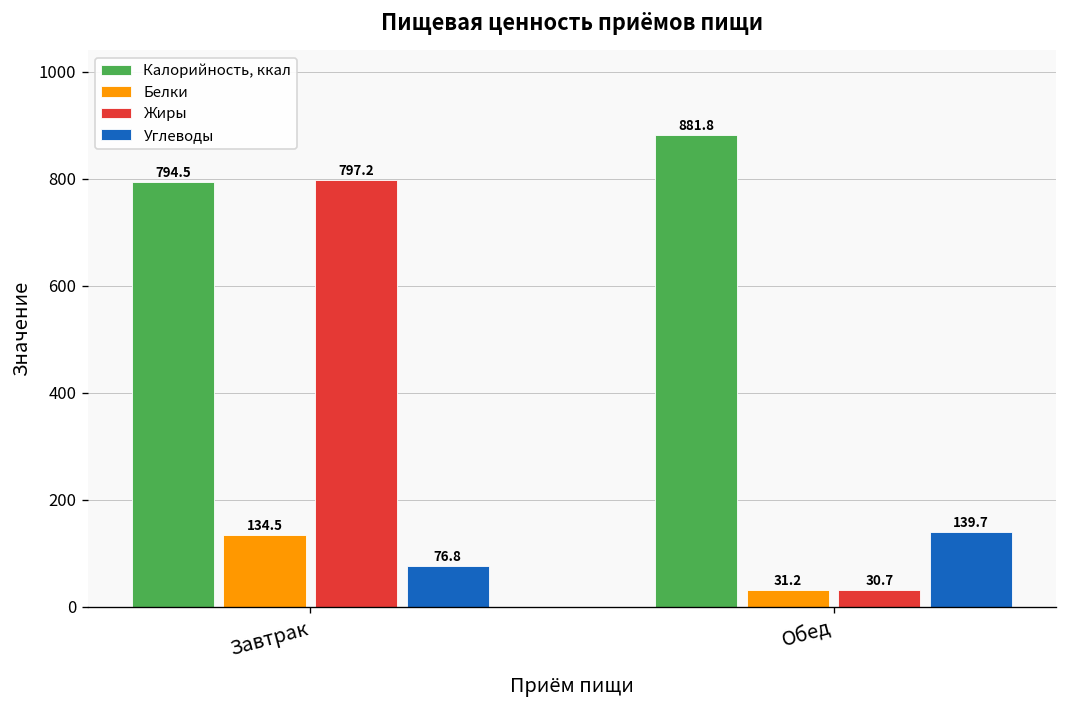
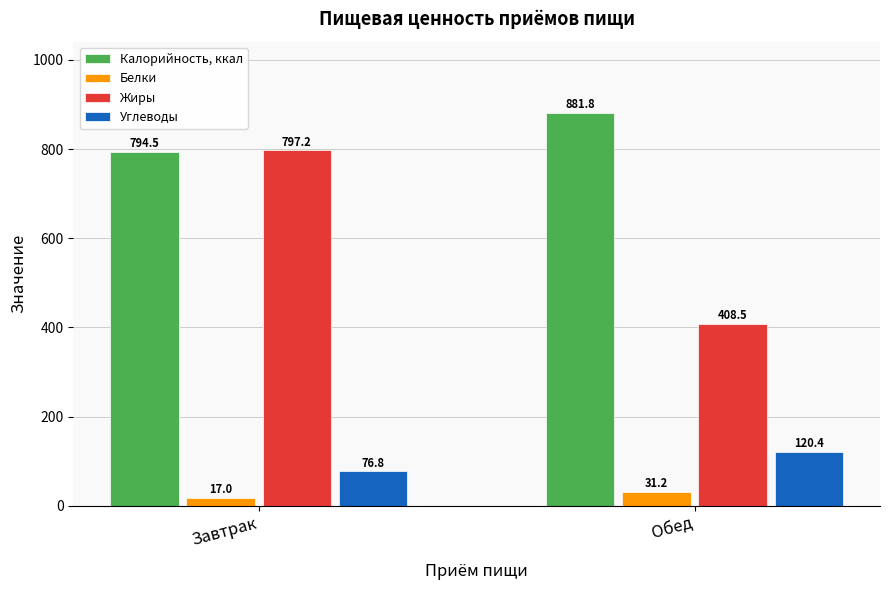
  {
    "Калорийность, ккал": {
      "Завтрак": 794.5,
      "Обед": 881.8
    },
    "Белки": {
-     "Завтрак": 134.5,
+     "Завтрак": 17.0,
      "Обед": 31.2
    },
    "Жиры": {
      "Завтрак": 797.2,
-     "Обед": 30.7
+     "Обед": 408.5
    },
    "Углеводы": {
      "Завтрак": 76.8,
-     "Обед": 139.7
+     "Обед": 120.4
    }
  }
